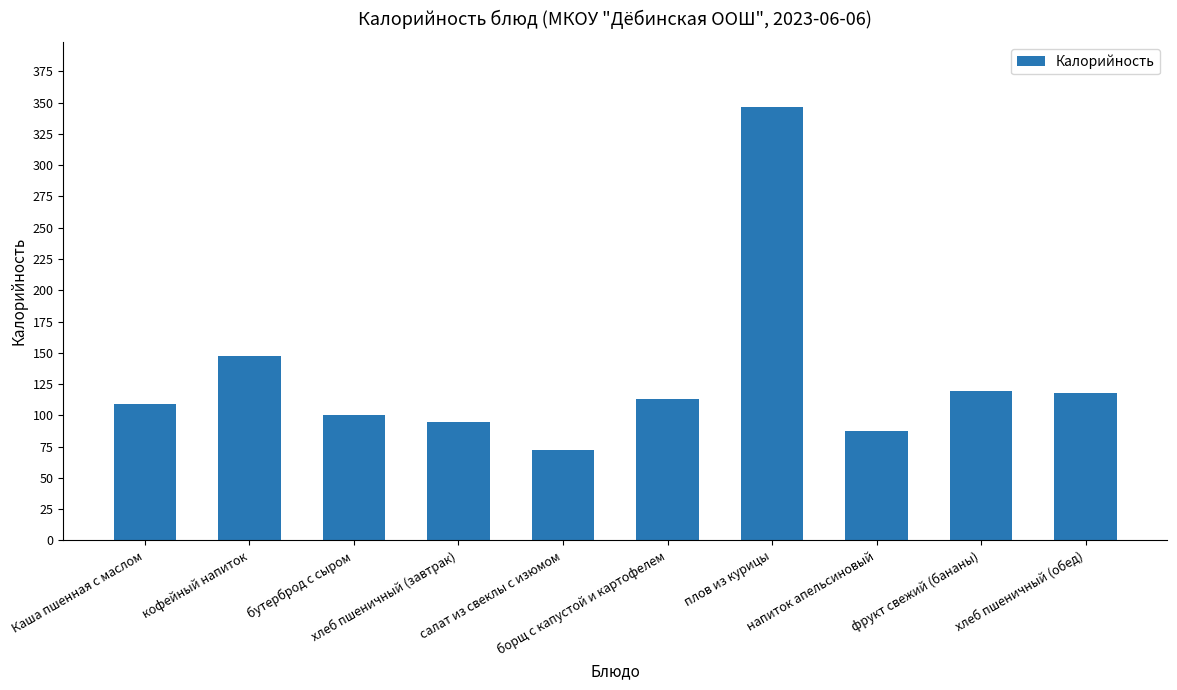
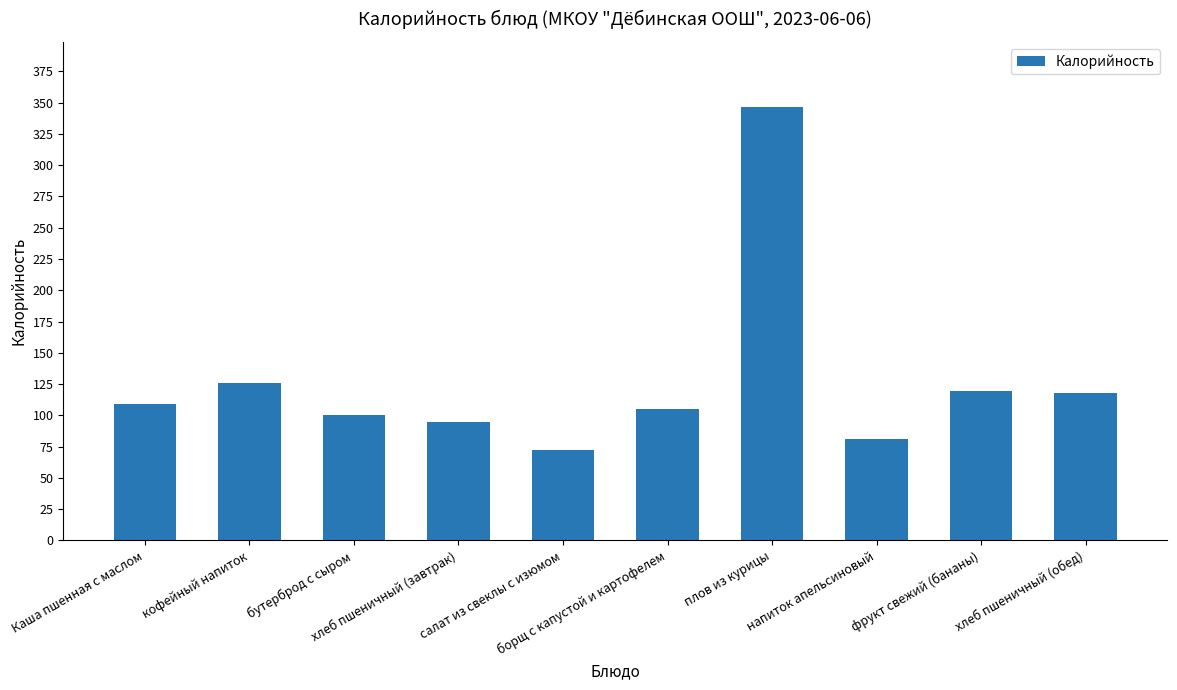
  {
    "Каша пшенная с маслом": 109,
-   "кофейный напиток": 148,
+   "кофейный напиток": 126,
    "бутерброд с сыром": 100,
    "хлеб пшеничный (завтрак)": 94,
    "салат из свеклы с изюмом": 72,
-   "борщ с капустой и картофелем": 113,
+   "борщ с капустой и картофелем": 105,
    "плов из курицы": 347,
-   "напиток апельсиновый": 87,
+   "напиток апельсиновый": 81,
    "фрукт свежий (бананы)": 120,
    "хлеб пшеничный (обед)": 118
  }
